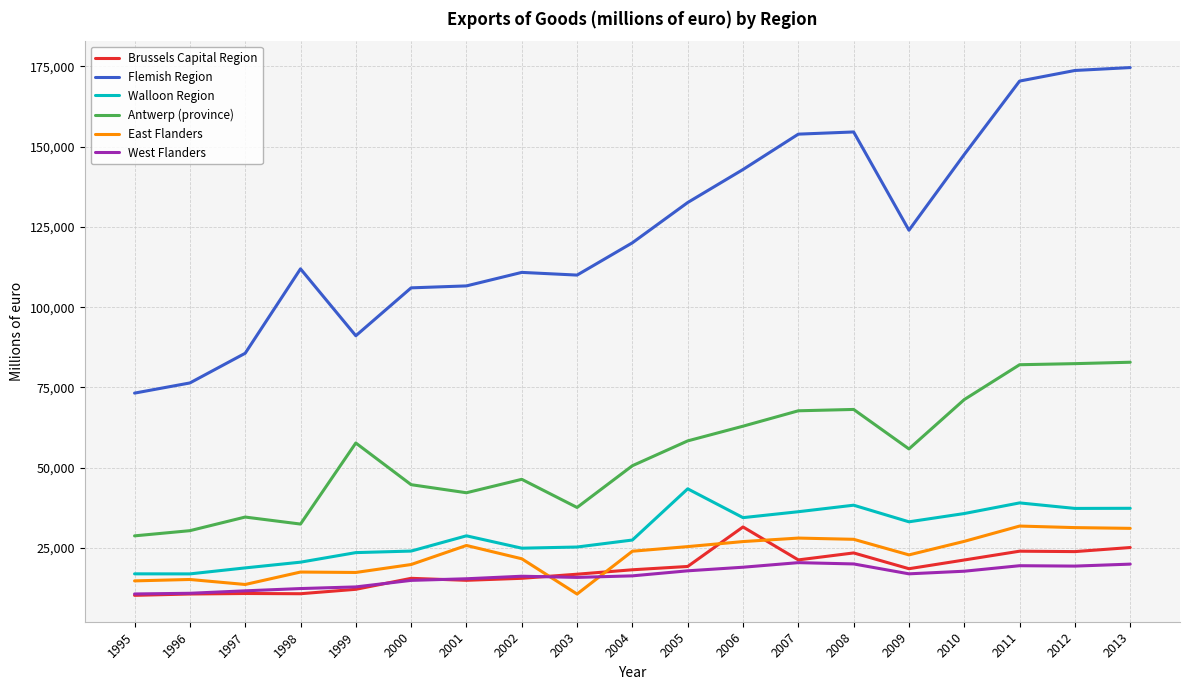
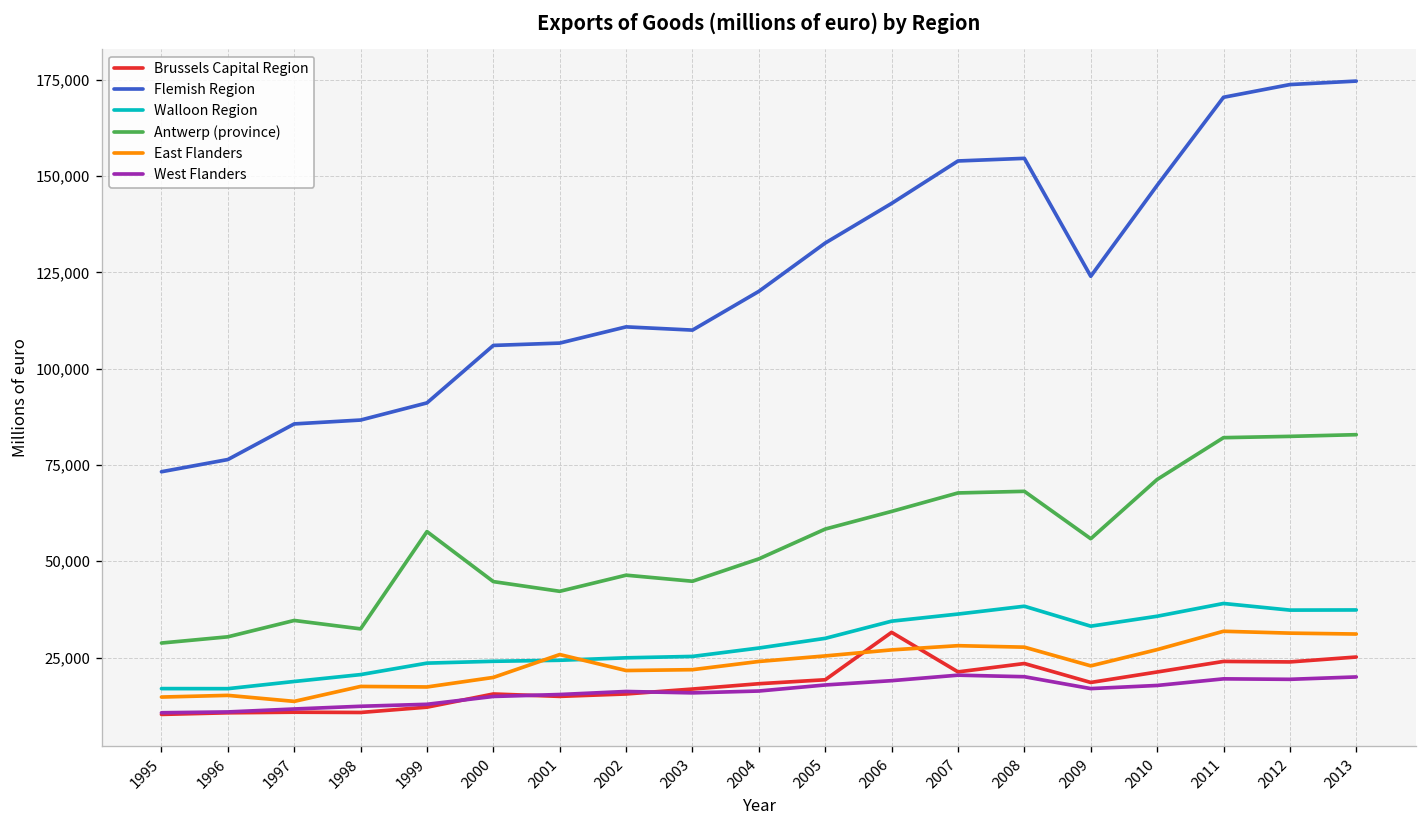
  {
    "Brussels Capital Region": {
      "1997": "11,000",
      "1998": "11,000",
      "2003": "17,000",
      "2004": "18,000",
      "2005": "19,000",
      "2006": "32,000",
      "2007": "21,000",
      "2008": "23,000",
      "2009": "19,000",
      "2010": "21,000",
      "2011": "24,000",
      "2012": "24,000",
      "2013": "25,000"
    },
    "Flemish Region": {
      "1995": "73,000",
      "1996": "76,000",
      "1997": "86,000",
-     "1998": "112,000",
+     "1998": "87,000",
      "1999": "91,000",
      "2000": "106,000",
      "2001": "107,000",
      "2002": "111,000",
      "2003": "110,000",
      "2004": "120,000",
      "2005": "133,000",
      "2006": "143,000",
      "2007": "154,000",
      "2008": "155,000",
      "2009": "124,000",
      "2010": "148,000",
      "2011": "170,000",
      "2012": "174,000",
      "2013": "175,000"
    },
    "Walloon Region": {
      "1995": "17,000",
      "1996": "17,000",
      "1997": "19,000",
      "1998": "21,000",
      "1999": "24,000",
      "2000": "24,000",
-     "2001": "29,000",
+     "2001": "24,000",
      "2002": "25,000",
      "2003": "25,000",
      "2004": "27,000",
-     "2005": "43,000",
+     "2005": "30,000",
      "2006": "34,000",
      "2007": "36,000",
      "2008": "38,000",
      "2009": "33,000",
      "2010": "36,000",
      "2011": "39,000",
      "2012": "37,000",
      "2013": "37,000"
    },
    "Antwerp (province)": {
      "1995": "29,000",
      "1996": "30,000",
      "1997": "35,000",
      "1998": "32,000",
      "1999": "58,000",
      "2000": "45,000",
      "2001": "42,000",
      "2002": "46,000",
-     "2003": "38,000",
+     "2003": "45,000",
      "2004": "51,000",
      "2005": "58,000",
      "2006": "63,000",
      "2007": "68,000",
      "2008": "68,000",
      "2009": "56,000",
      "2010": "71,000",
      "2011": "82,000",
      "2012": "82,000",
      "2013": "83,000"
    },
    "East Flanders": {
      "1995": "15,000",
      "1996": "15,000",
      "1997": "14,000",
      "1998": "17,000",
      "1999": "17,000",
      "2000": "20,000",
      "2001": "26,000",
      "2002": "22,000",
-     "2003": "11,000",
+     "2003": "22,000",
      "2004": "24,000",
      "2005": "25,000",
      "2006": "27,000",
      "2007": "28,000",
      "2008": "28,000",
      "2009": "23,000",
      "2010": "27,000",
      "2011": "32,000",
      "2012": "31,000",
      "2013": "31,000"
    },
    "West Flanders": {
      "1997": "12,000",
      "1998": "12,000",
      "2003": "16,000",
      "2004": "16,000",
      "2005": "18,000",
      "2006": "19,000",
      "2007": "20,000",
      "2008": "20,000",
      "2009": "17,000",
      "2010": "18,000",
      "2011": "19,000",
      "2012": "19,000",
      "2013": "20,000"
    }
  }
